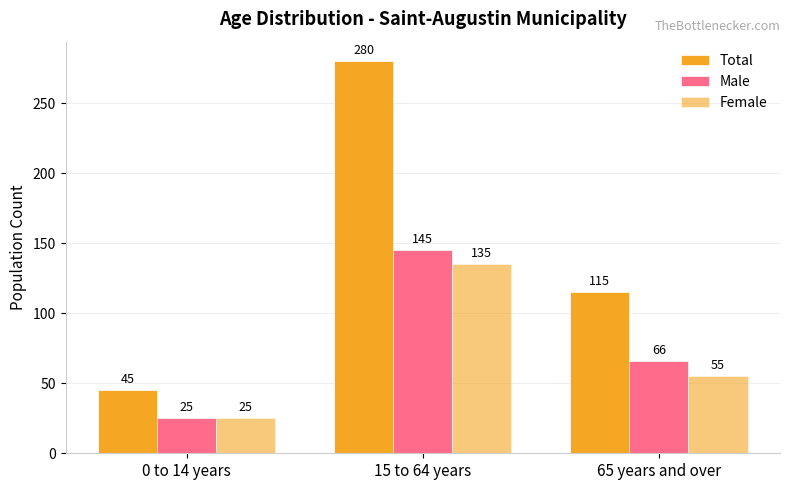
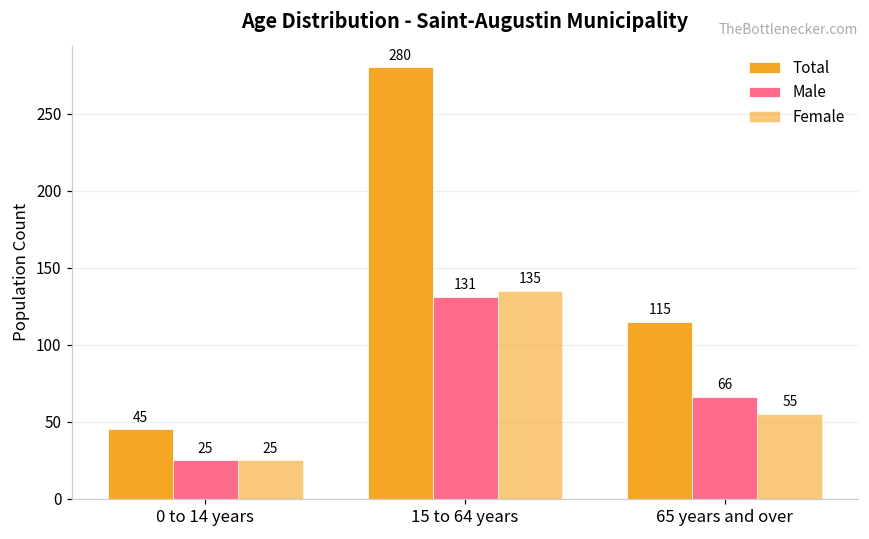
  {
    "Male": {
      "0 to 14 years": 25,
-     "15 to 64 years": 145,
+     "15 to 64 years": 131,
      "65 years and over": 66
    }
  }
